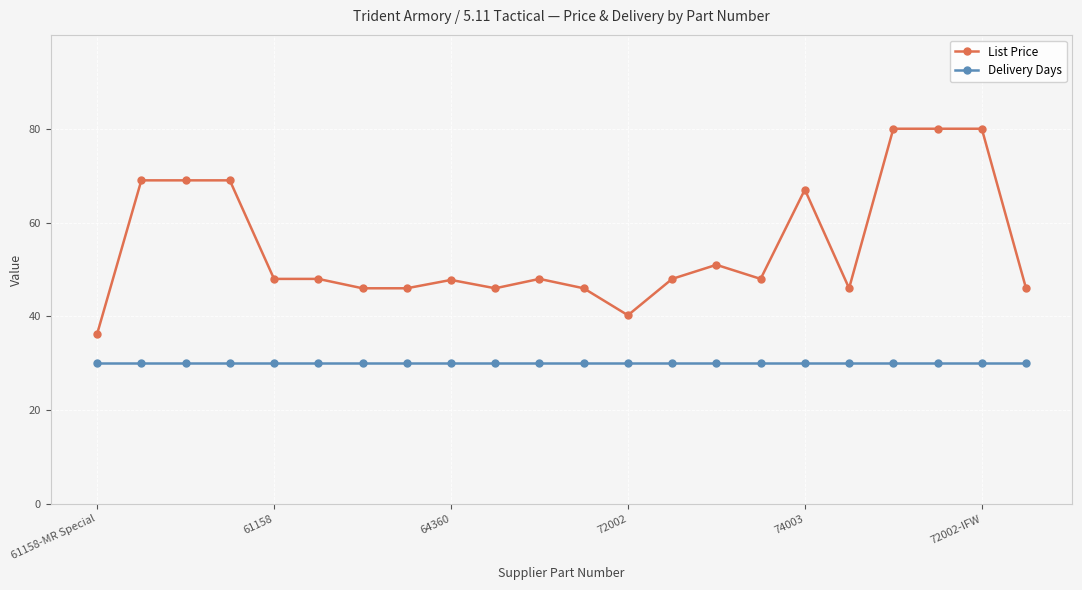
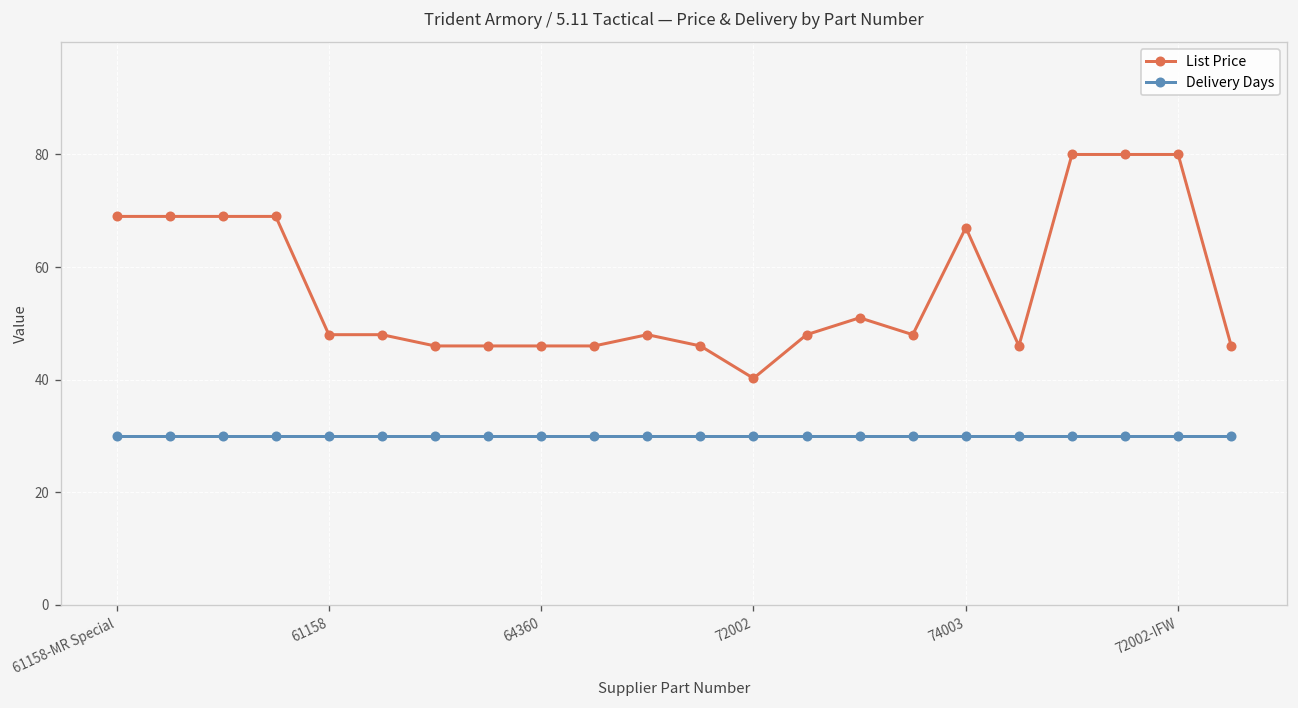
  {
    "List Price": {
-     "61158-MR Special": 36,
+     "61158-MR Special": 69,
      "61158": 48,
-     "64360": 48,
+     "64360": 46,
      "72002": 40,
      "74003": 67,
      "72002-IFW": 80
    },
    "Delivery Days": {
      "61158-MR Special": 30,
      "61158": 30,
      "64360": 30,
      "72002": 30,
      "74003": 30,
      "72002-IFW": 30
    }
  }
